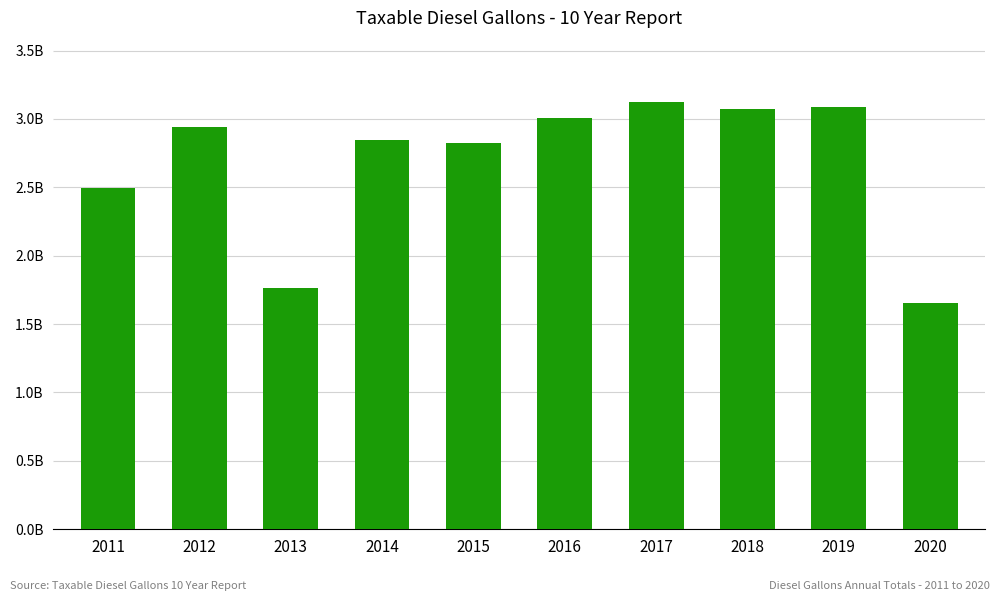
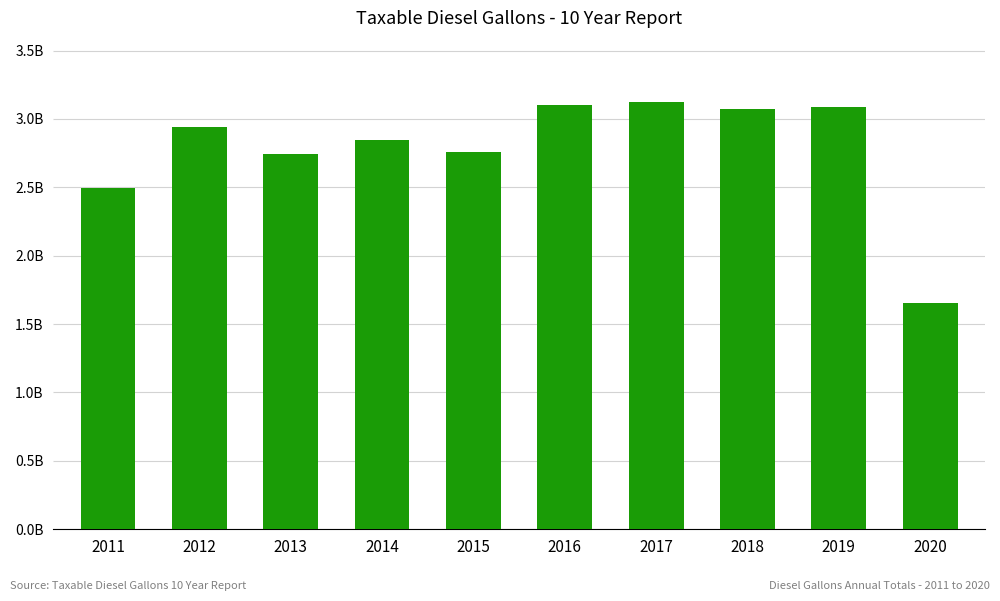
  {
    "2011": 2490000000,
    "2012": 2940000000,
-   "2013": 1770000000,
+   "2013": 2740000000,
    "2014": 2850000000,
-   "2015": 2820000000,
-   "2016": 3010000000,
+   "2015": 2760000000,
+   "2016": 3100000000,
    "2017": 3120000000,
    "2018": 3070000000,
    "2019": 3090000000,
    "2020": 1660000000
  }
